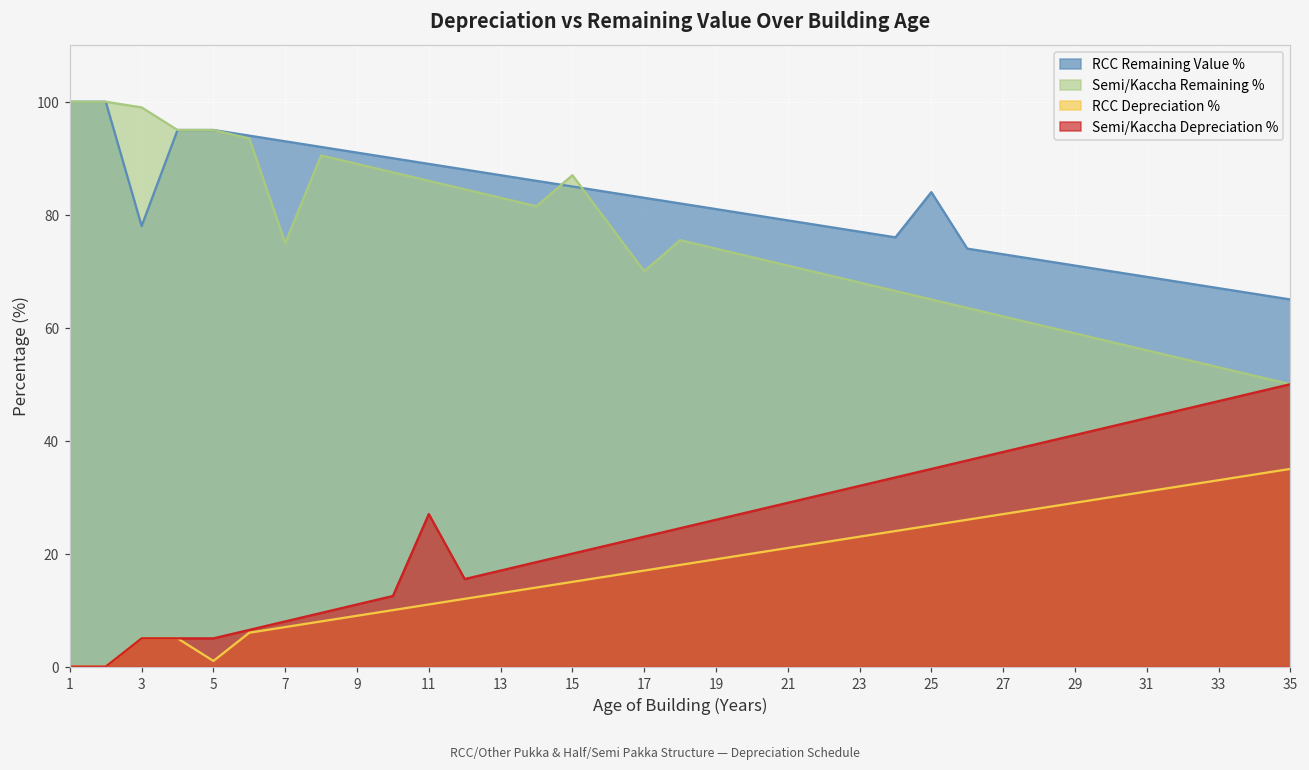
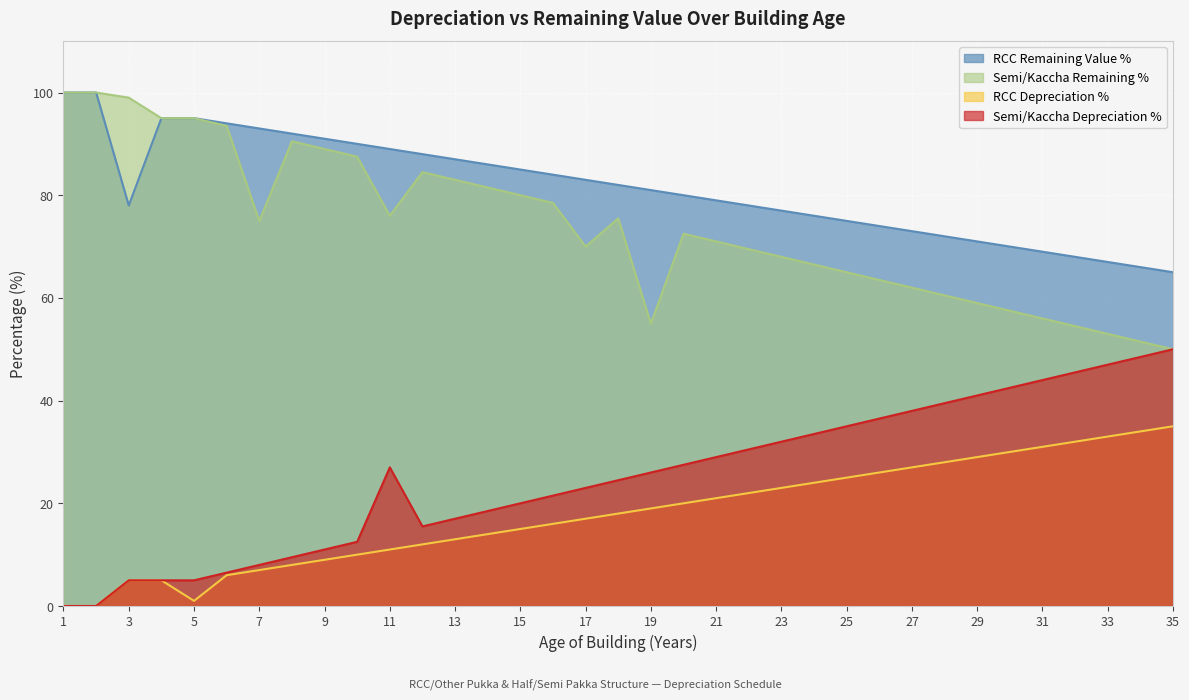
  {
    "RCC Remaining Value %": {
      "3": 78,
      "7": 93,
      "9": 91,
      "11": 89,
      "13": 87,
      "15": 85,
      "17": 83,
      "19": 81,
      "21": 79,
      "23": 77,
-     "25": 84,
+     "25": 75,
      "27": 73,
      "29": 71,
      "31": 69,
      "33": 67,
      "35": 65
    },
    "Semi/Kaccha Remaining %": {
      "3": 99,
      "7": 75,
      "9": 89,
-     "11": 86,
+     "11": 76,
      "13": 83,
-     "15": 87,
+     "15": 80,
      "17": 70,
-     "19": 74,
+     "19": 55,
      "21": 71,
      "23": 68,
      "25": 65,
      "27": 62,
      "29": 59,
      "31": 56,
      "33": 53
    },
    "RCC Depreciation %": {
      "5": 1,
      "7": 7,
      "9": 9,
      "11": 11,
      "13": 13,
      "15": 15,
      "17": 17,
      "19": 19,
      "21": 21,
      "23": 23,
      "25": 25,
      "27": 27,
      "29": 29,
      "31": 31,
      "33": 33,
      "35": 35
    },
    "Semi/Kaccha Depreciation %": {
      "5": 5,
      "7": 8,
      "9": 11,
      "11": 27,
      "13": 17,
      "15": 20,
      "17": 23,
      "19": 26,
      "21": 29,
      "23": 32,
      "25": 35,
      "27": 38,
      "29": 41,
      "31": 44,
      "33": 47
    }
  }
